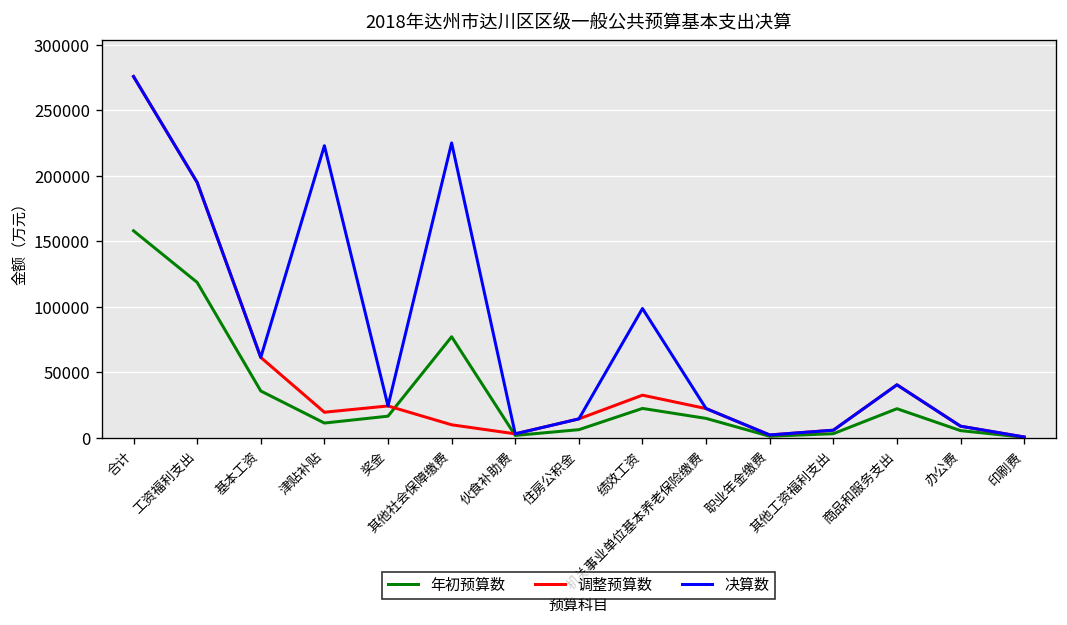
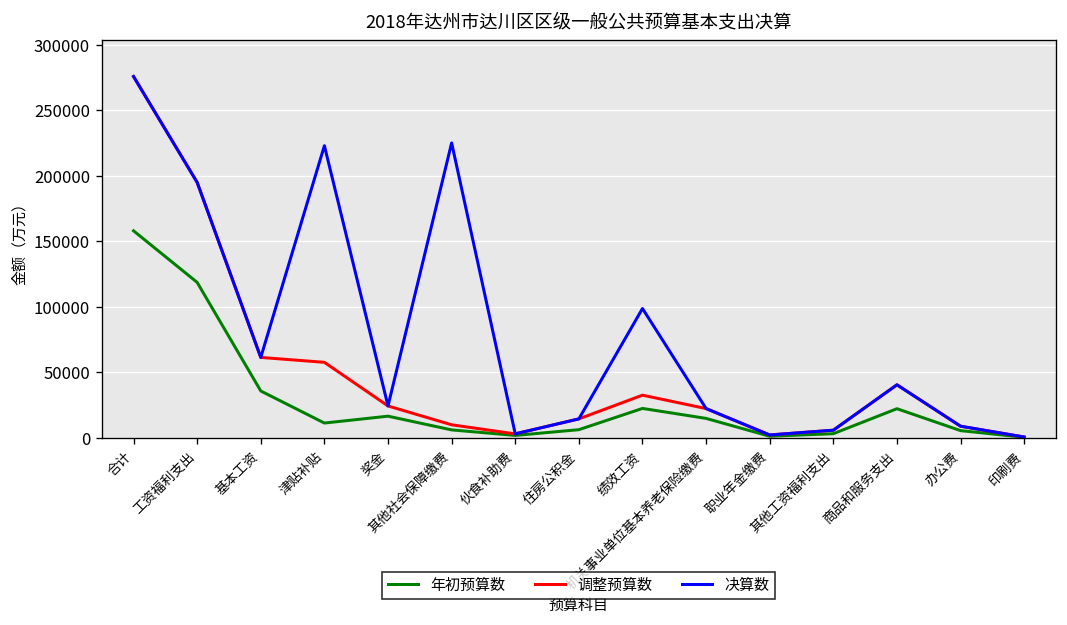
  {
    "年初预算数": {
      "合计": 158000,
      "工资福利支出": 119000,
      "基本工资": 36000,
      "津贴补贴": 11000,
      "奖金": 16000,
-     "其他社会保障缴费": 77000,
+     "其他社会保障缴费": 6000,
      "住房公积金": 6000,
      "绩效工资": 22000,
      "机关事业单位基本养老保险缴费": 15000,
      "其他工资福利支出": 3000,
      "商品和服务支出": 22000,
      "办公费": 5000
    },
    "调整预算数": {
-     "津贴补贴": 19000,
+     "津贴补贴": 58000,
      "其他社会保障缴费": 10000,
      "绩效工资": 32000
    },
    "决算数": {
      "津贴补贴": 223000,
      "其他社会保障缴费": 225000,
      "绩效工资": 99000
    }
  }
